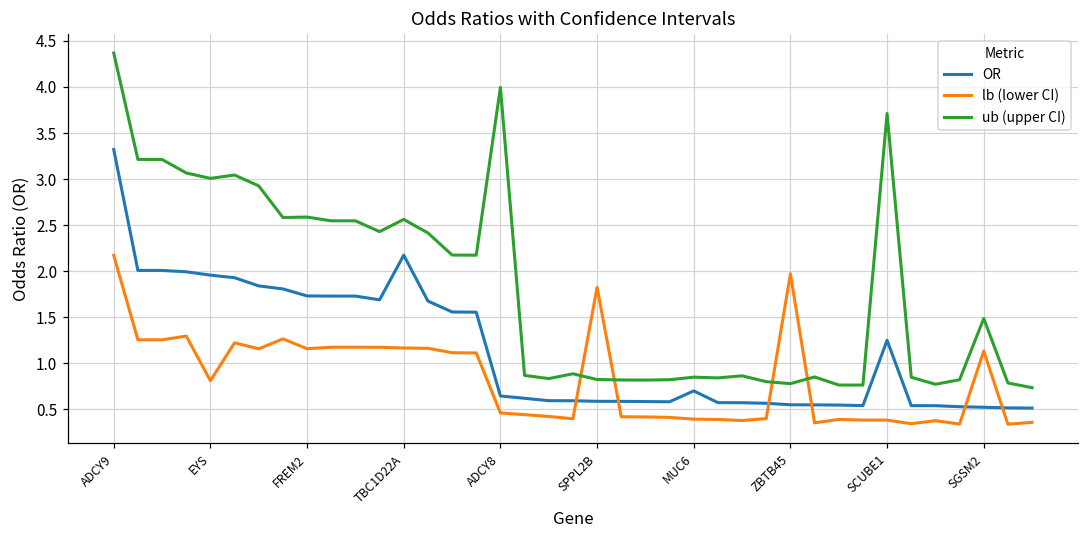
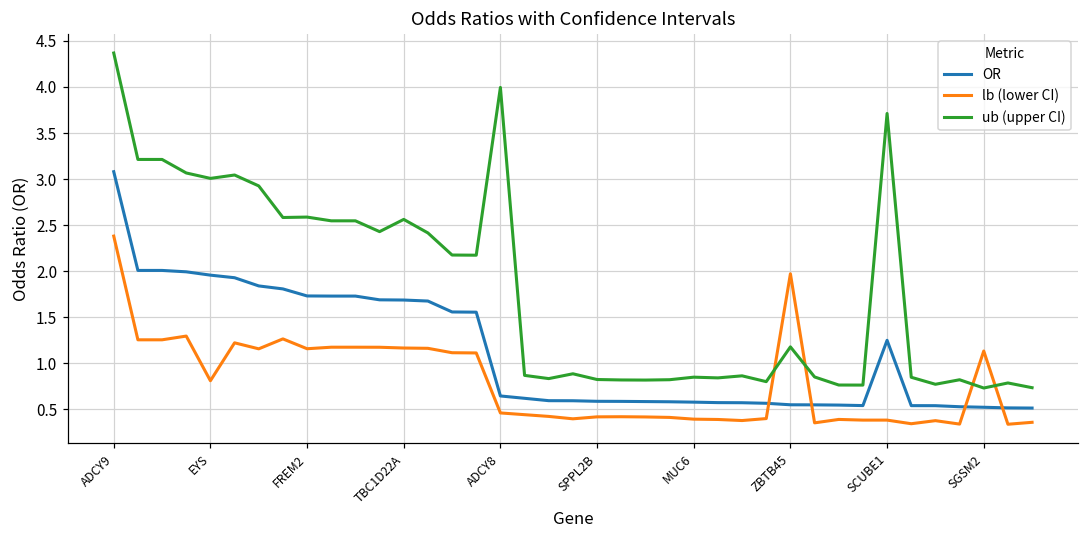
  {
    "OR": {
-     "ADCY9": 3.3,
+     "ADCY9": 3.1,
      "EYS": 2.0,
      "FREM2": 1.7,
-     "TBC1D22A": 2.2,
+     "TBC1D22A": 1.7,
      "ADCY8": 0.6,
      "SPPL2B": 0.6,
-     "MUC6": 0.7,
+     "MUC6": 0.6,
      "ZBTB45": 0.6,
      "SCUBE1": 1.3,
      "SGSM2": 0.5
    },
    "lb (lower CI)": {
-     "ADCY9": 2.2,
+     "ADCY9": 2.4,
      "EYS": 0.8,
      "FREM2": 1.2,
      "TBC1D22A": 1.2,
      "ADCY8": 0.5,
-     "SPPL2B": 1.8,
+     "SPPL2B": 0.4,
      "MUC6": 0.4,
      "ZBTB45": 2.0,
      "SCUBE1": 0.4,
      "SGSM2": 1.1
    },
    "ub (upper CI)": {
      "ADCY9": 4.4,
      "EYS": 3.0,
      "FREM2": 2.6,
      "TBC1D22A": 2.6,
      "ADCY8": 4.0,
      "SPPL2B": 0.8,
      "MUC6": 0.9,
-     "ZBTB45": 0.8,
+     "ZBTB45": 1.2,
      "SCUBE1": 3.7,
-     "SGSM2": 1.5
+     "SGSM2": 0.7
    }
  }
